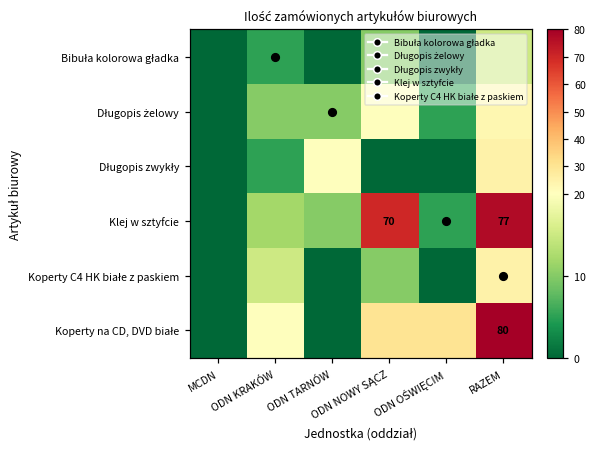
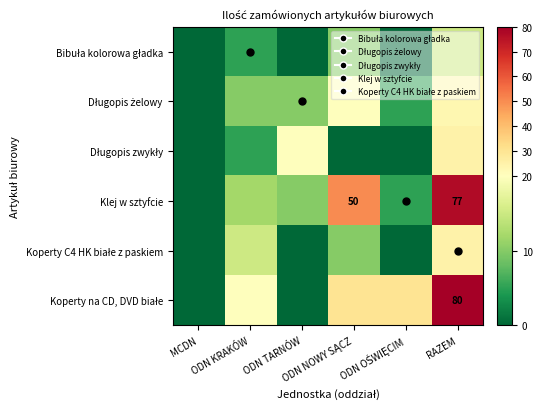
  {
    "Klej w sztyfcie": {
-     "ODN NOWY SĄCZ": 70,
+     "ODN NOWY SĄCZ": 50,
      "RAZEM": 77
    },
    "Koperty na CD, DVD białe": {
      "RAZEM": 80
    }
  }
